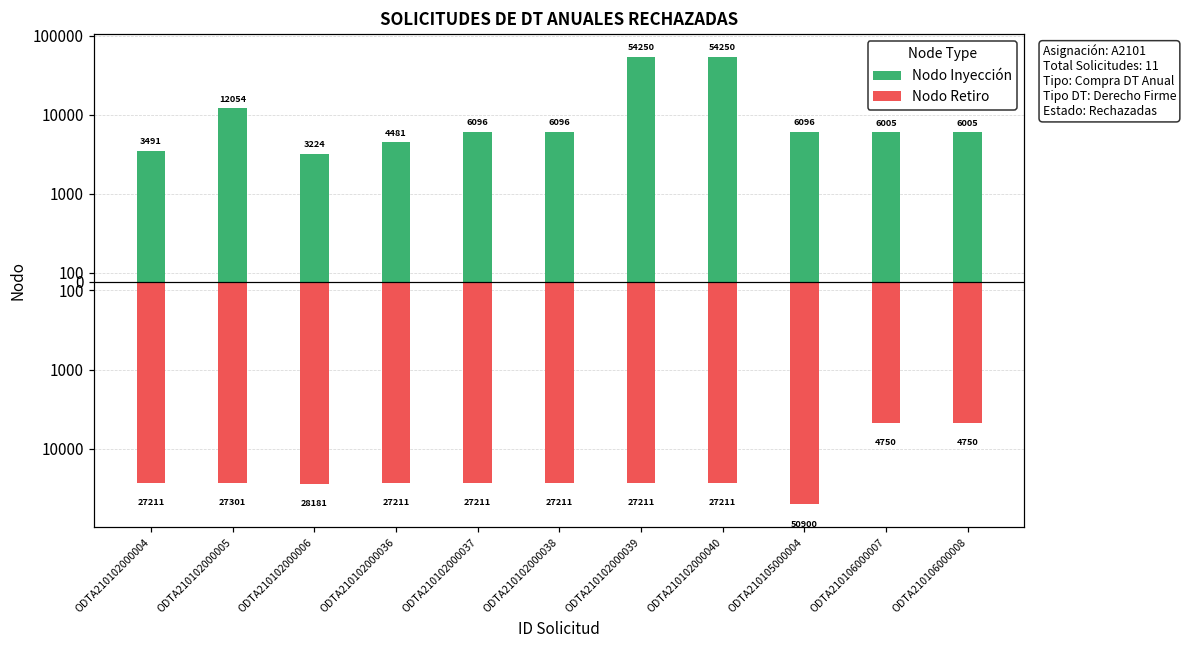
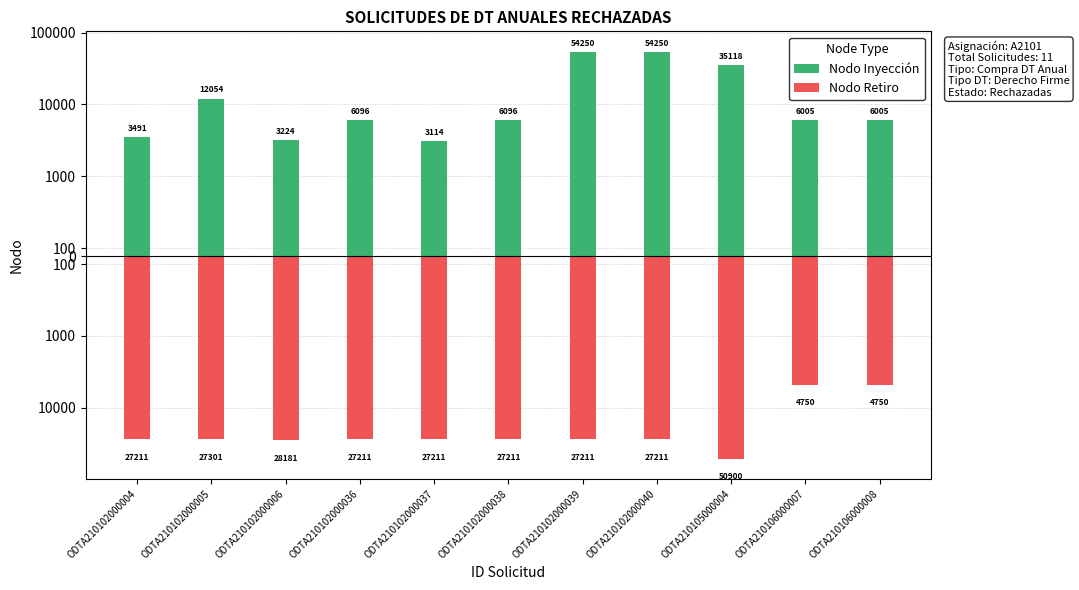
  {
    "Nodo Inyección": {
      "ODTA210102000004": 3491,
      "ODTA210102000005": 12054,
      "ODTA210102000006": 3224,
-     "ODTA210102000036": 4481,
-     "ODTA210102000037": 6096,
+     "ODTA210102000036": 6096,
+     "ODTA210102000037": 3114,
      "ODTA210102000038": 6096,
      "ODTA210102000039": 54250,
      "ODTA210102000040": 54250,
-     "ODTA210105000004": 6096,
+     "ODTA210105000004": 35118,
      "ODTA210106000007": 6005,
      "ODTA210106000008": 6005
    }
  }
